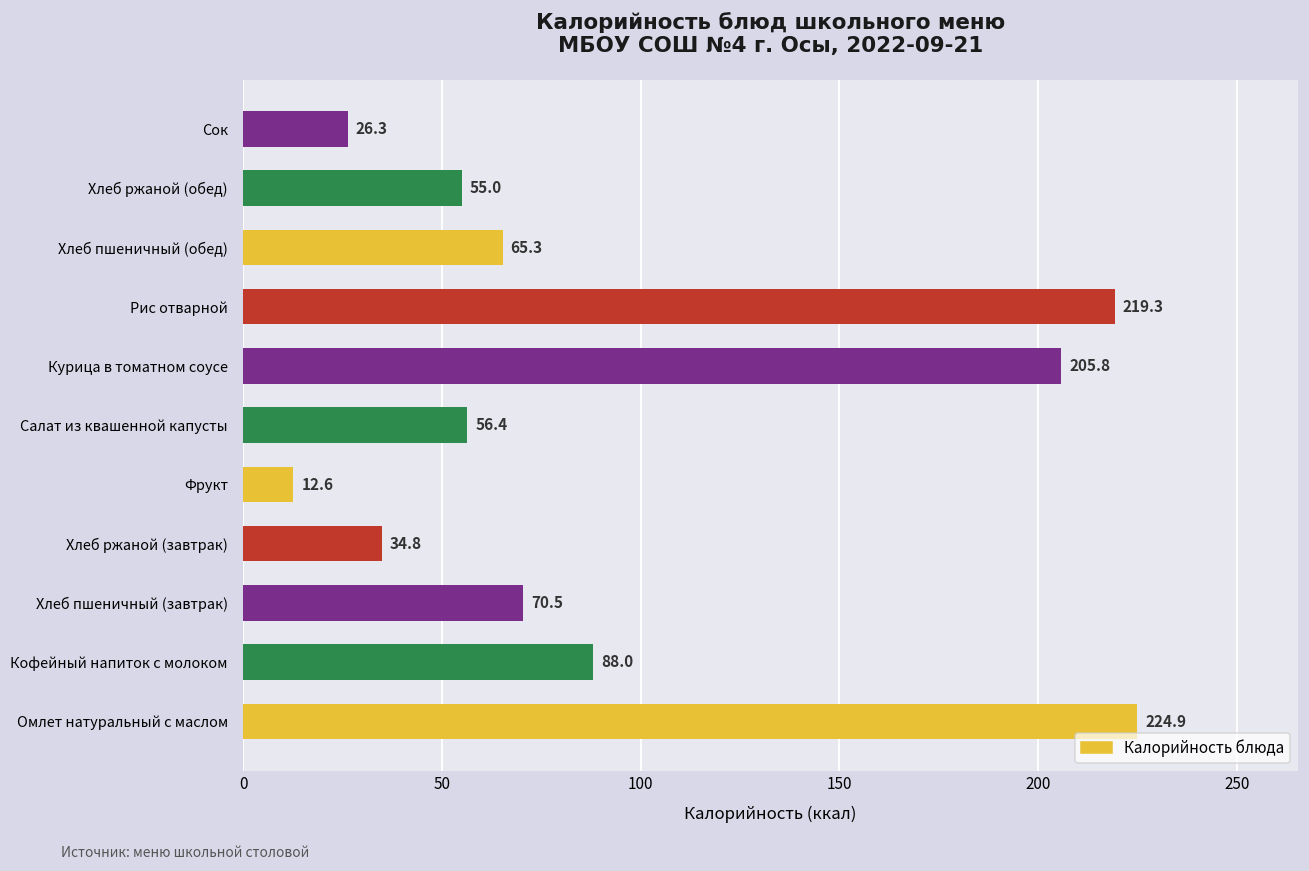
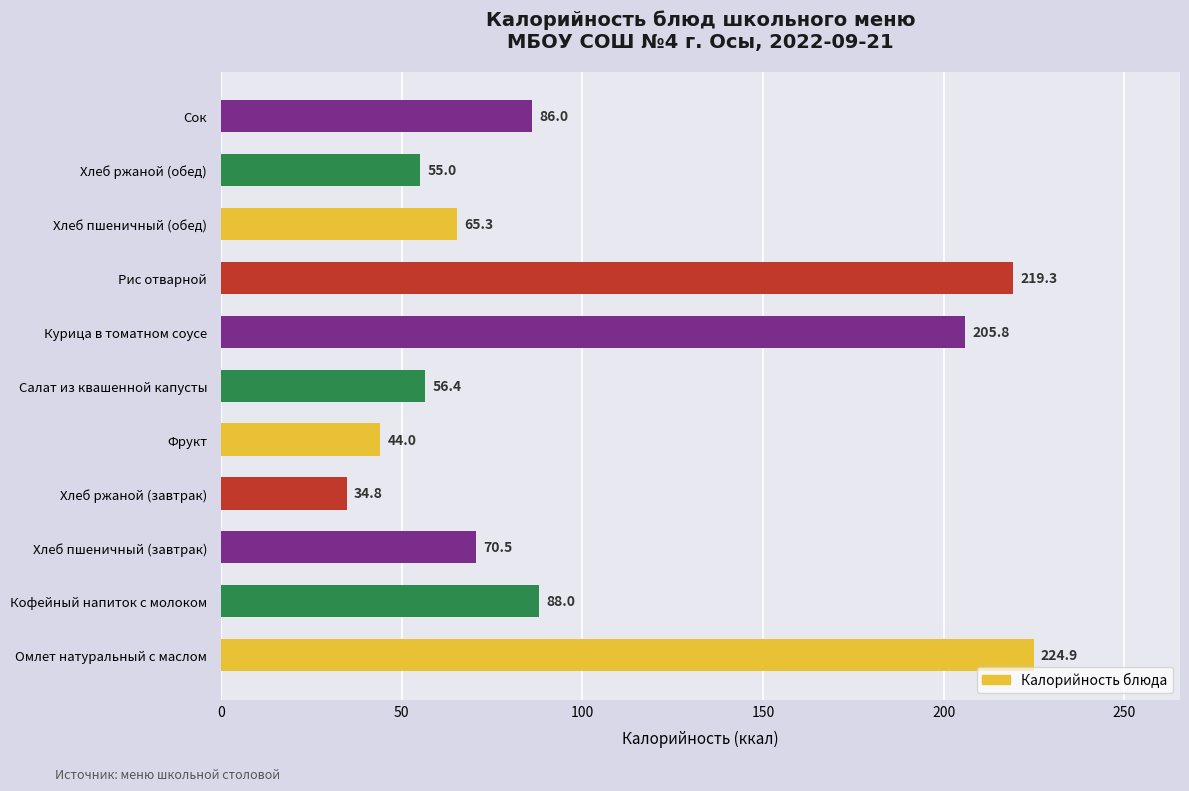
  {
-   "Сок": 26.3,
+   "Сок": 86.0,
    "Хлеб ржаной (обед)": 55.0,
    "Хлеб пшеничный (обед)": 65.3,
    "Рис отварной": 219.3,
    "Курица в томатном соусе": 205.8,
    "Салат из квашенной капусты": 56.4,
-   "Фрукт": 12.6,
+   "Фрукт": 44.0,
    "Хлеб ржаной (завтрак)": 34.8,
    "Хлеб пшеничный (завтрак)": 70.5,
    "Кофейный напиток с молоком": 88.0,
    "Омлет натуральный с маслом": 224.9
  }
